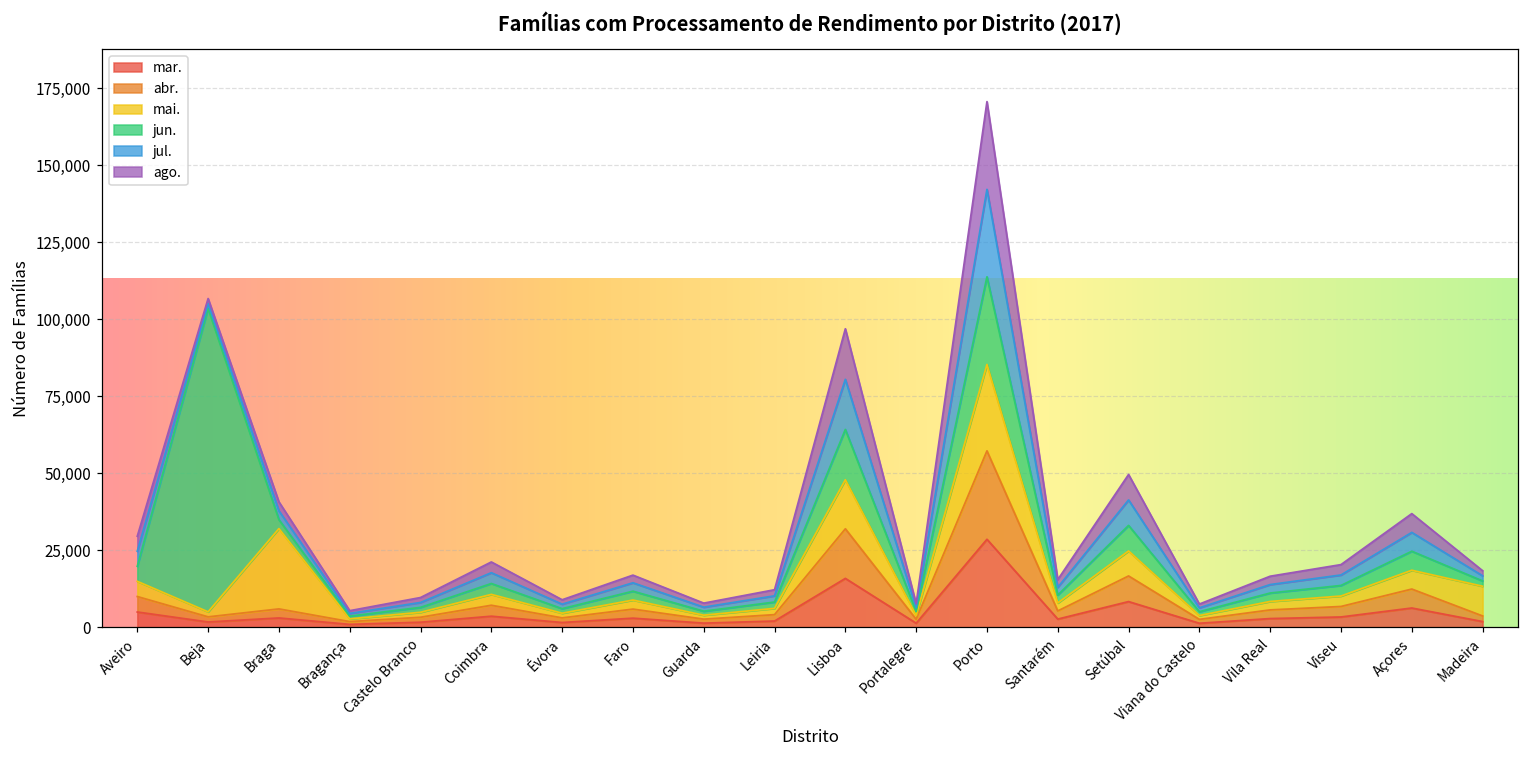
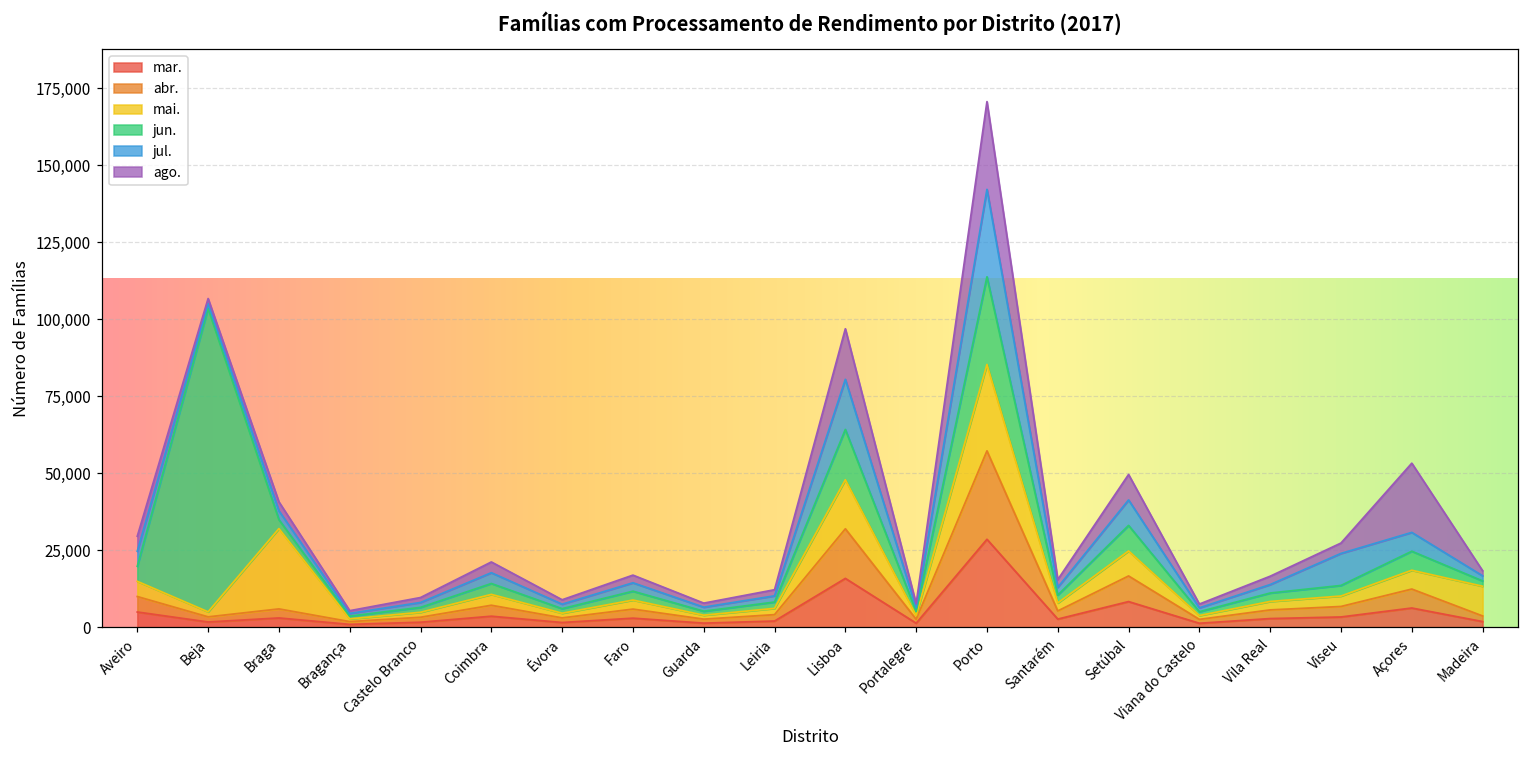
  {
    "mai.": {
      "Aveiro": "5,000",
      "Beja": "2,000",
      "Braga": "26,000",
      "Castelo Branco": "2,000",
      "Coimbra": "4,000",
      "Évora": "2,000",
      "Faro": "3,000",
      "Guarda": "1,000",
      "Leiria": "2,000",
      "Lisboa": "16,000",
      "Portalegre": "1,000",
      "Porto": "28,000",
      "Santarém": "3,000",
      "Setúbal": "8,000",
      "Viana do Castelo": "1,000",
      "Vila Real": "3,000",
      "Viseu": "3,000",
      "Açores": "6,000",
      "Madeira": "10,000"
    },
    "jun.": {
      "Aveiro": "5,000",
      "Beja": "98,000",
      "Braga": "3,000",
      "Castelo Branco": "2,000",
      "Coimbra": "4,000",
      "Évora": "1,000",
      "Faro": "3,000",
      "Guarda": "1,000",
      "Leiria": "2,000",
      "Lisboa": "16,000",
      "Portalegre": "1,000",
      "Porto": "28,000",
      "Santarém": "3,000",
      "Setúbal": "8,000",
      "Viana do Castelo": "1,000",
      "Vila Real": "3,000",
      "Viseu": "3,000",
      "Açores": "6,000",
      "Madeira": "2,000"
    },
    "jul.": {
      "Aveiro": "5,000",
      "Beja": "2,000",
      "Braga": "3,000",
      "Castelo Branco": "2,000",
      "Coimbra": "4,000",
      "Évora": "1,000",
      "Faro": "3,000",
      "Guarda": "1,000",
      "Leiria": "2,000",
      "Lisboa": "16,000",
      "Portalegre": "1,000",
      "Porto": "28,000",
      "Santarém": "3,000",
      "Setúbal": "8,000",
      "Viana do Castelo": "1,000",
      "Vila Real": "3,000",
-     "Viseu": "3,000",
+     "Viseu": "10,000",
      "Açores": "6,000",
      "Madeira": "2,000"
    },
    "ago.": {
      "Aveiro": "5,000",
      "Beja": "2,000",
      "Braga": "3,000",
      "Castelo Branco": "2,000",
      "Coimbra": "3,000",
      "Évora": "1,000",
      "Faro": "2,000",
      "Guarda": "1,000",
      "Leiria": "2,000",
      "Lisboa": "16,000",
      "Portalegre": "1,000",
      "Porto": "28,000",
      "Santarém": "3,000",
      "Setúbal": "8,000",
      "Viana do Castelo": "1,000",
      "Vila Real": "3,000",
      "Viseu": "3,000",
-     "Açores": "6,000",
+     "Açores": "22,000",
      "Madeira": "2,000"
    }
  }
